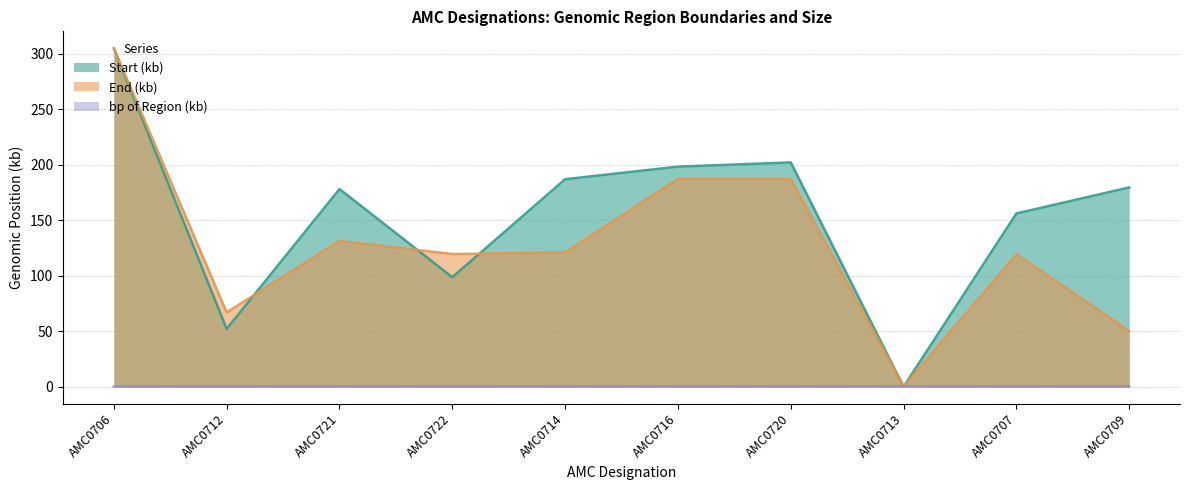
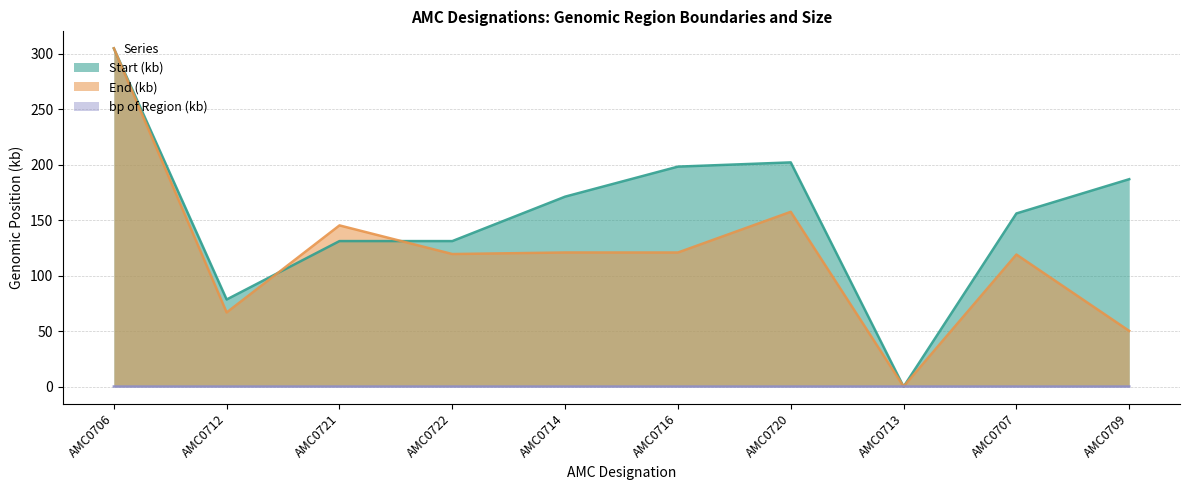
  {
    "Start (kb)": {
-     "AMC0712": 52,
-     "AMC0721": 178,
-     "AMC0722": 99,
-     "AMC0714": 187,
+     "AMC0712": 79,
+     "AMC0721": 131,
+     "AMC0722": 131,
+     "AMC0714": 171,
      "AMC0716": 198,
      "AMC0720": 202,
      "AMC0707": 156,
-     "AMC0709": 180
+     "AMC0709": 187
    },
    "End (kb)": {
      "AMC0712": 67,
-     "AMC0721": 131,
+     "AMC0721": 145,
      "AMC0722": 120,
      "AMC0714": 121,
-     "AMC0716": 187,
-     "AMC0720": 187,
+     "AMC0716": 121,
+     "AMC0720": 158,
      "AMC0707": 119,
      "AMC0709": 50
    },
    "bp of Region (kb)": {
      "AMC0706": 0,
      "AMC0712": 0,
      "AMC0721": 0,
      "AMC0722": 0,
      "AMC0714": 0,
      "AMC0716": 0,
      "AMC0720": 0,
      "AMC0707": 0,
      "AMC0709": 0
    }
  }
